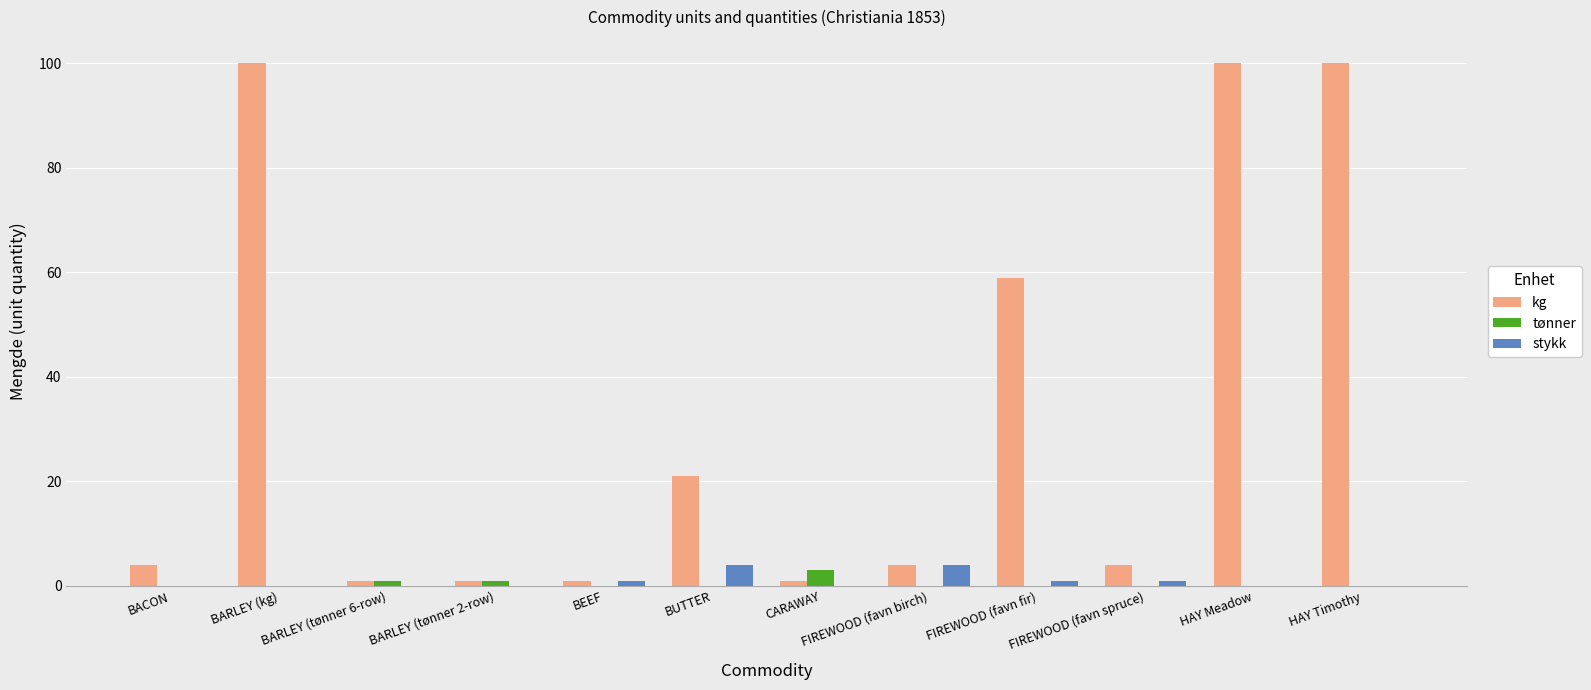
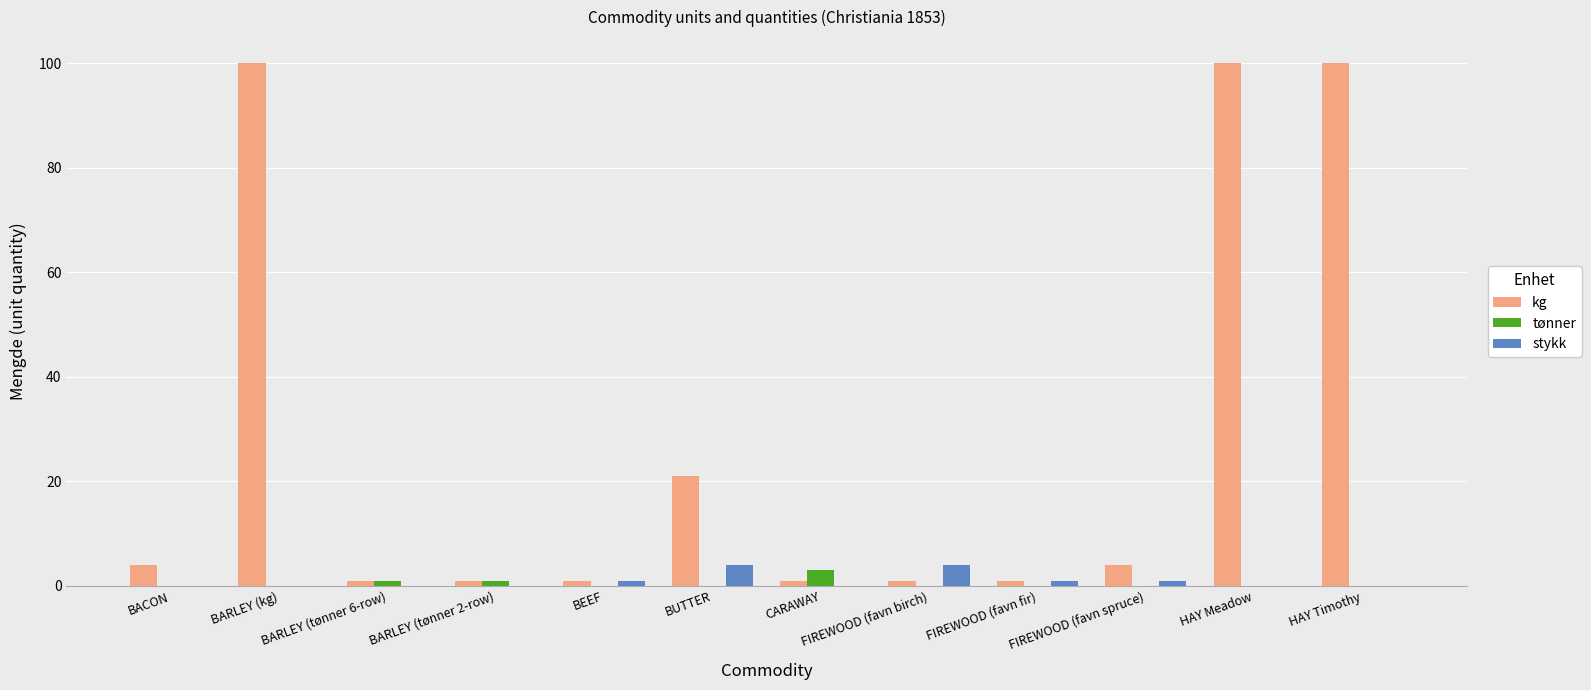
  {
    "kg": {
      "BACON": 4,
      "BARLEY (kg)": 100,
      "BARLEY (tønner 6-row)": 1,
      "BARLEY (tønner 2-row)": 1,
      "BEEF": 1,
      "BUTTER": 21,
      "CARAWAY": 1,
-     "FIREWOOD (favn birch)": 4,
-     "FIREWOOD (favn fir)": 59,
+     "FIREWOOD (favn birch)": 1,
+     "FIREWOOD (favn fir)": 1,
      "FIREWOOD (favn spruce)": 4,
      "HAY Meadow": 100,
      "HAY Timothy": 100
    },
    "tønner": {
      "BACON": 0,
      "BARLEY (kg)": 0,
      "BARLEY (tønner 6-row)": 1,
      "BARLEY (tønner 2-row)": 1,
      "BEEF": 0,
      "BUTTER": 0,
      "CARAWAY": 3,
      "FIREWOOD (favn birch)": 0,
      "FIREWOOD (favn fir)": 0,
      "FIREWOOD (favn spruce)": 0,
      "HAY Meadow": 0,
      "HAY Timothy": 0
    },
    "stykk": {
      "BACON": 0,
      "BARLEY (kg)": 0,
      "BARLEY (tønner 6-row)": 0,
      "BARLEY (tønner 2-row)": 0,
      "BEEF": 1,
      "BUTTER": 4,
      "CARAWAY": 0,
      "FIREWOOD (favn birch)": 4,
      "FIREWOOD (favn fir)": 1,
      "FIREWOOD (favn spruce)": 1,
      "HAY Meadow": 0,
      "HAY Timothy": 0
    }
  }
